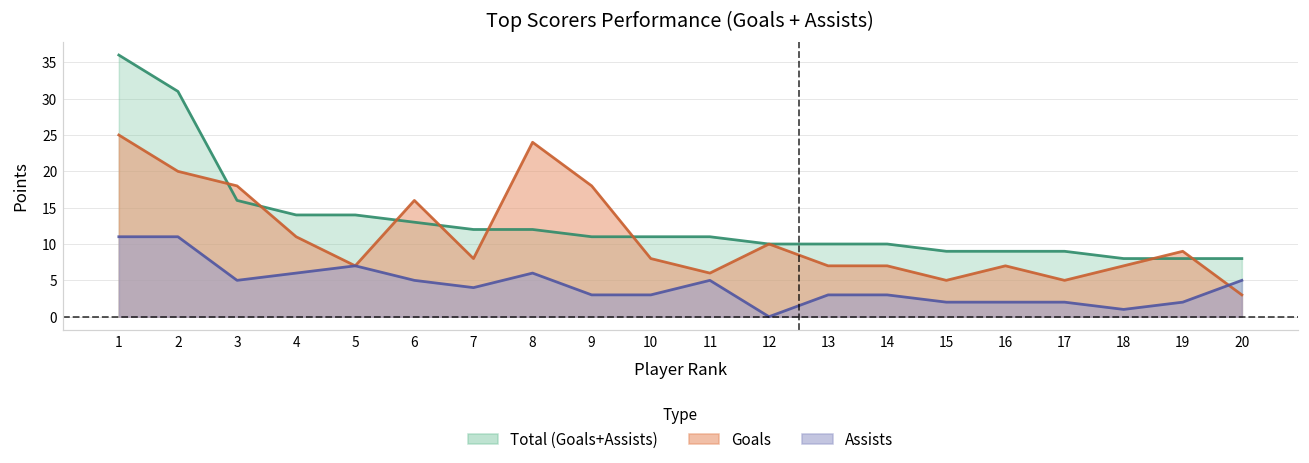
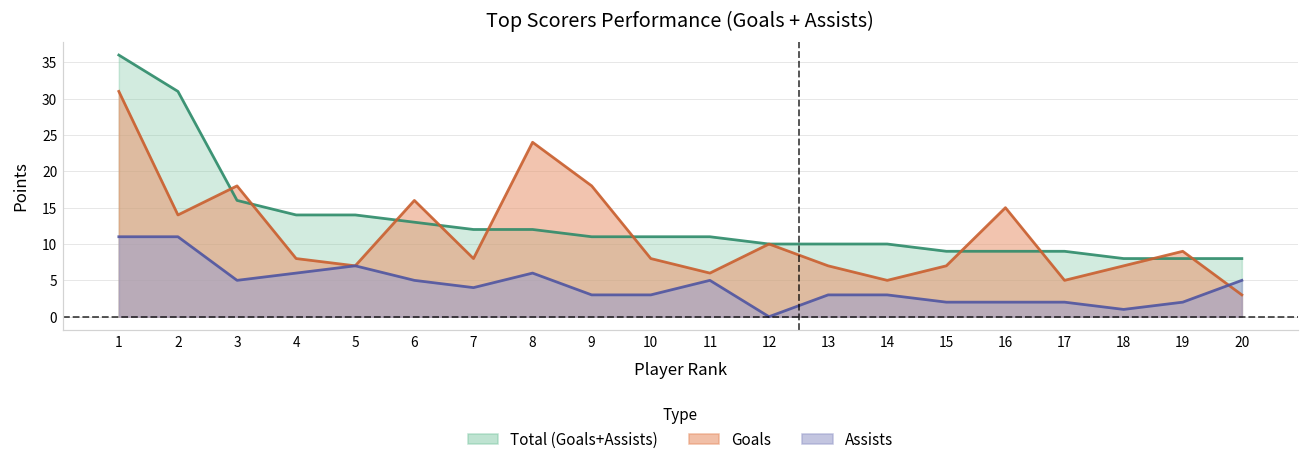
  {
    "Goals": {
-     "1": 25,
-     "2": 20,
+     "1": 31,
+     "2": 14,
      "3": 18,
-     "4": 11,
+     "4": 8,
      "6": 16,
      "7": 8,
      "8": 24,
      "9": 18,
      "10": 8,
      "11": 6,
      "13": 7,
-     "14": 7,
-     "15": 5,
-     "16": 7,
+     "14": 5,
+     "15": 7,
+     "16": 15,
      "17": 5,
      "18": 7,
      "19": 9,
      "20": 3
    }
  }
